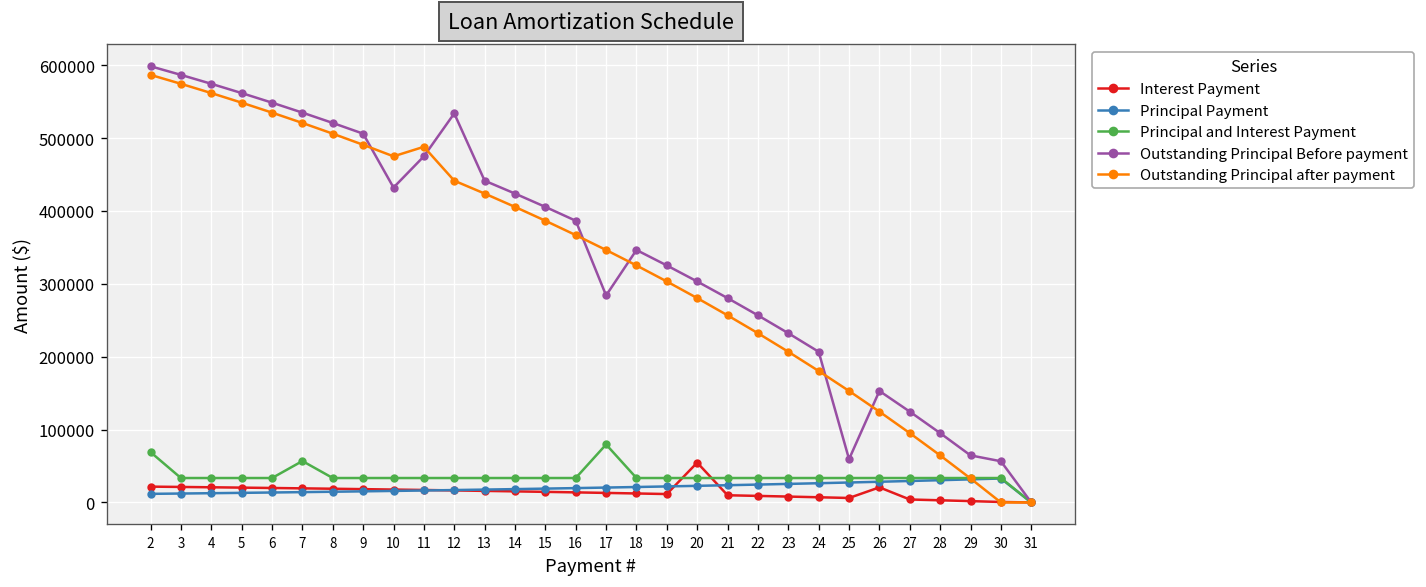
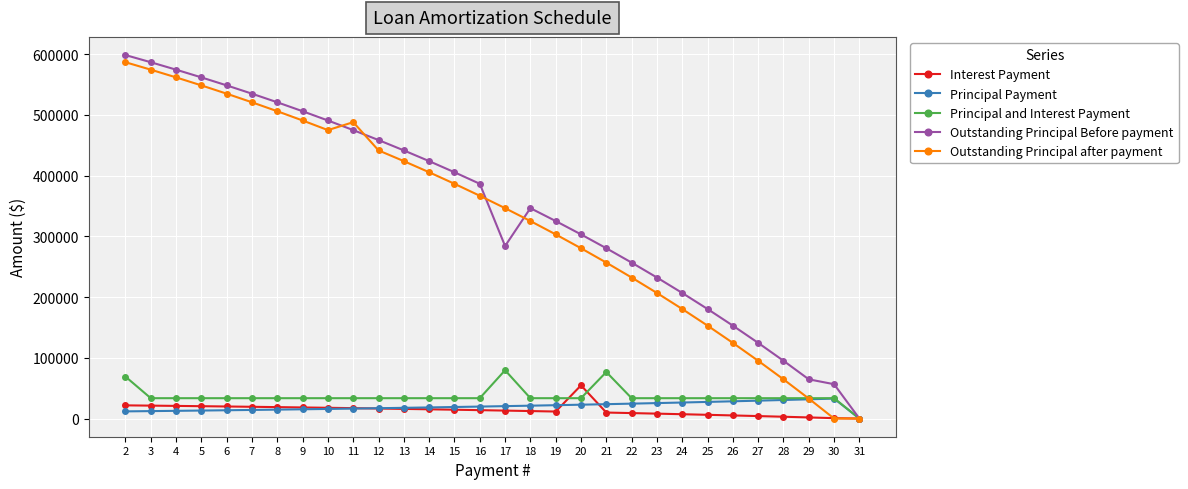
  {
    "Interest Payment": {
      "2": 20000,
      "3": 20000,
      "4": 20000,
      "5": 20000,
      "6": 20000,
      "7": 20000,
      "15": 10000,
      "16": 10000,
      "17": 10000,
      "18": 10000,
      "19": 10000,
      "20": 50000,
      "21": 10000,
      "22": 10000,
      "23": 10000,
      "24": 10000,
      "25": 10000,
-     "26": 20000,
+     "26": 10000,
      "27": 0,
      "28": 0,
      "29": 0
    },
    "Principal Payment": {
      "2": 10000,
      "3": 10000,
      "4": 10000,
      "5": 10000,
      "6": 10000,
      "7": 10000,
      "15": 20000,
      "16": 20000,
      "17": 20000,
      "18": 20000,
      "19": 20000,
      "20": 20000,
      "21": 20000,
      "22": 20000,
      "23": 30000,
      "24": 30000,
      "25": 30000,
      "26": 30000
    },
    "Principal and Interest Payment": {
      "2": 70000,
      "3": 30000,
      "4": 30000,
      "5": 30000,
      "6": 30000,
-     "7": 60000,
+     "7": 30000,
      "8": 30000,
      "9": 30000,
      "10": 30000,
      "11": 30000,
      "12": 30000,
      "13": 30000,
      "14": 30000,
      "15": 30000,
      "16": 30000,
      "17": 80000,
      "18": 30000,
      "19": 30000,
      "20": 30000,
-     "21": 30000,
+     "21": 80000,
      "22": 30000,
      "23": 30000,
      "24": 30000,
      "25": 30000,
      "26": 30000
    },
    "Outstanding Principal Before payment": {
      "2": 600000,
      "3": 590000,
      "4": 570000,
      "5": 560000,
      "6": 550000,
      "7": 530000,
      "8": 520000,
      "9": 510000,
-     "10": 430000,
+     "10": 490000,
      "11": 480000,
-     "12": 530000,
+     "12": 460000,
      "13": 440000,
      "14": 420000,
      "15": 410000,
      "16": 390000,
      "17": 280000,
      "18": 350000,
      "19": 330000,
      "20": 300000,
      "21": 280000,
      "22": 260000,
      "23": 230000,
      "24": 210000,
-     "25": 60000,
+     "25": 180000,
      "26": 150000,
      "27": 120000,
      "28": 100000,
      "29": 60000,
      "30": 60000
    },
    "Outstanding Principal after payment": {
      "2": 590000,
      "3": 570000,
      "4": 560000,
      "5": 550000,
      "6": 530000,
      "7": 520000,
      "8": 510000,
      "9": 490000,
      "10": 480000,
      "11": 490000,
      "12": 440000,
      "13": 420000,
      "14": 410000,
      "15": 390000,
      "16": 370000,
      "17": 350000,
      "18": 330000,
      "19": 300000,
      "20": 280000,
      "21": 260000,
      "22": 230000,
      "23": 210000,
      "24": 180000,
      "25": 150000,
      "26": 120000,
      "27": 100000,
      "28": 60000
    }
  }
